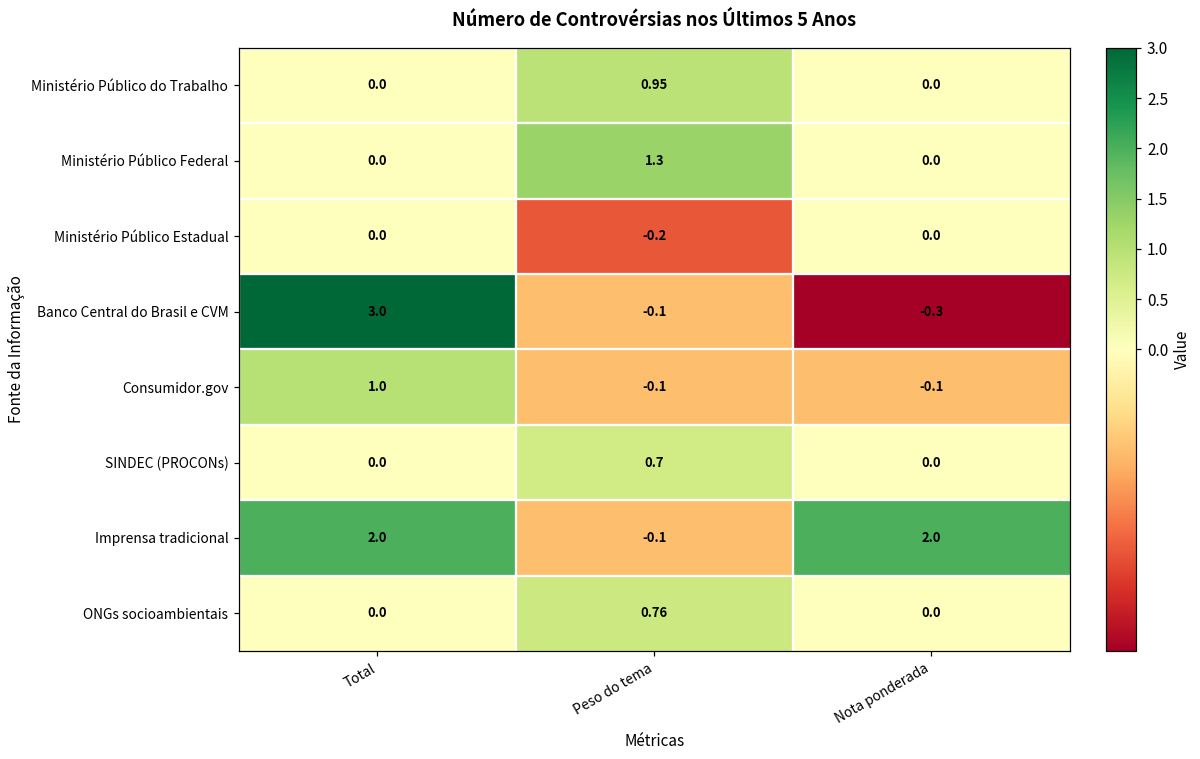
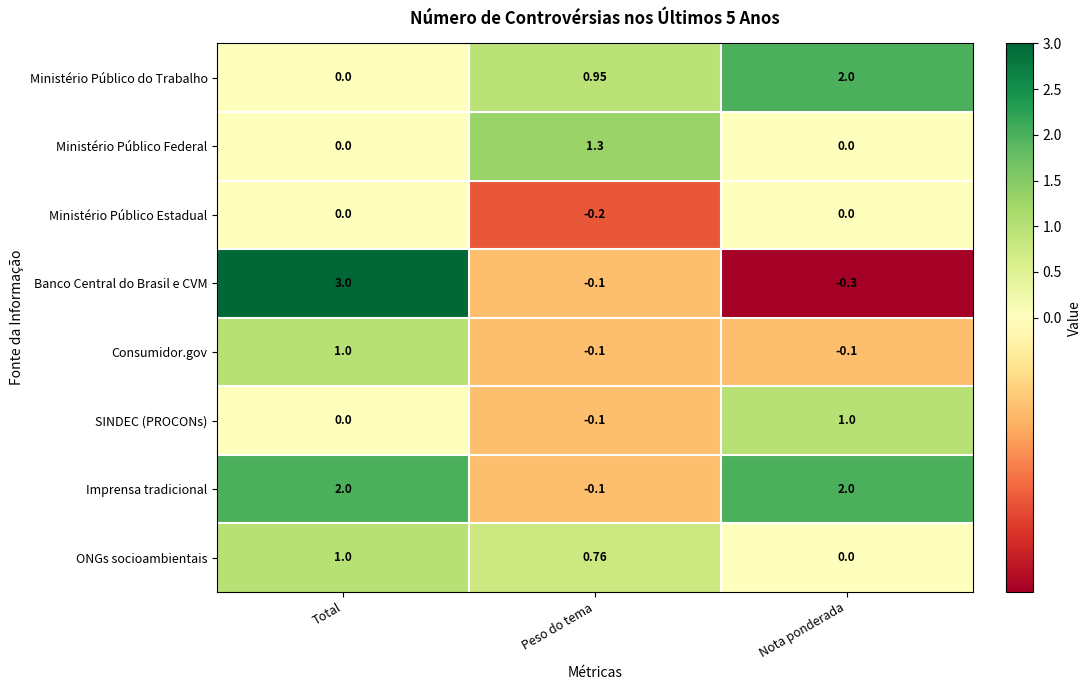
  {
    "Ministério Público do Trabalho": {
      "Total": 0.0,
      "Peso do tema": 0.95,
-     "Nota ponderada": 0.0
+     "Nota ponderada": 2.0
    },
    "Ministério Público Federal": {
      "Total": 0.0,
      "Peso do tema": 1.3,
      "Nota ponderada": 0.0
    },
    "Ministério Público Estadual": {
      "Total": 0.0,
      "Peso do tema": -0.2,
      "Nota ponderada": 0.0
    },
    "Banco Central do Brasil e CVM": {
      "Total": 3.0,
      "Peso do tema": -0.1,
      "Nota ponderada": -0.3
    },
    "Consumidor.gov": {
      "Total": 1.0,
      "Peso do tema": -0.1,
      "Nota ponderada": -0.1
    },
    "SINDEC (PROCONs)": {
      "Total": 0.0,
-     "Peso do tema": 0.7,
-     "Nota ponderada": 0.0
+     "Peso do tema": -0.1,
+     "Nota ponderada": 1.0
    },
    "Imprensa tradicional": {
      "Total": 2.0,
      "Peso do tema": -0.1,
      "Nota ponderada": 2.0
    },
    "ONGs socioambientais": {
-     "Total": 0.0,
+     "Total": 1.0,
      "Peso do tema": 0.76,
      "Nota ponderada": 0.0
    }
  }
